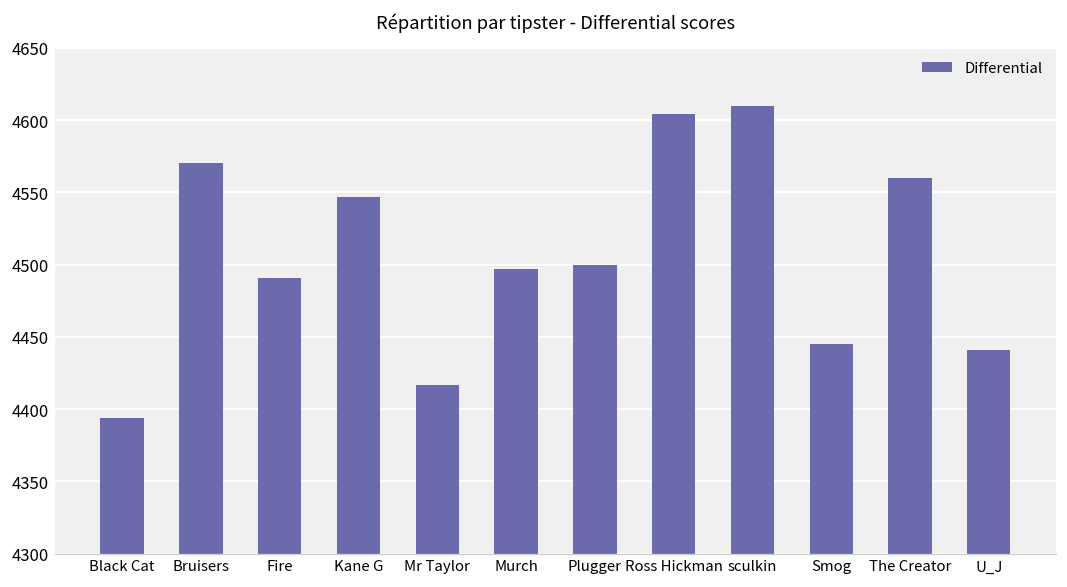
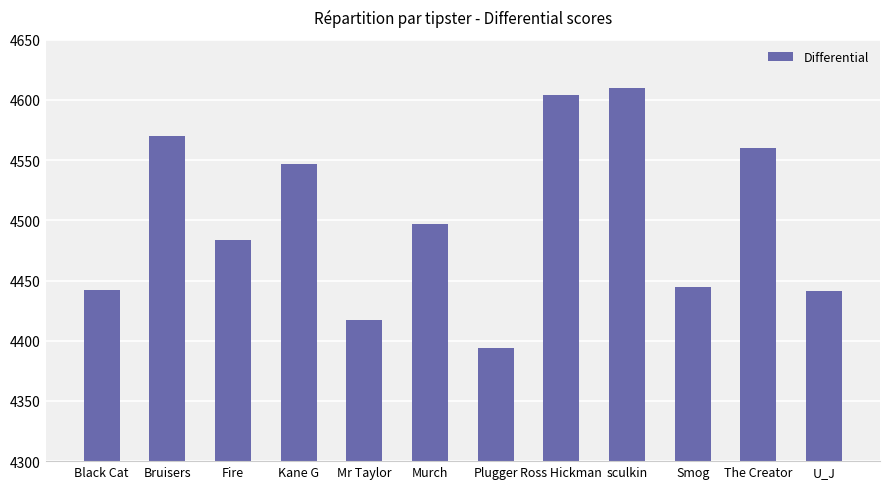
  {
-   "Black Cat": 4394,
+   "Black Cat": 4442,
    "Bruisers": 4570,
-   "Fire": 4491,
+   "Fire": 4484,
    "Kane G": 4547,
    "Mr Taylor": 4417,
    "Murch": 4497,
-   "Plugger": 4500,
+   "Plugger": 4394,
    "Ross Hickman": 4604,
    "sculkin": 4610,
    "Smog": 4445,
    "The Creator": 4560,
    "U_J": 4441
  }
